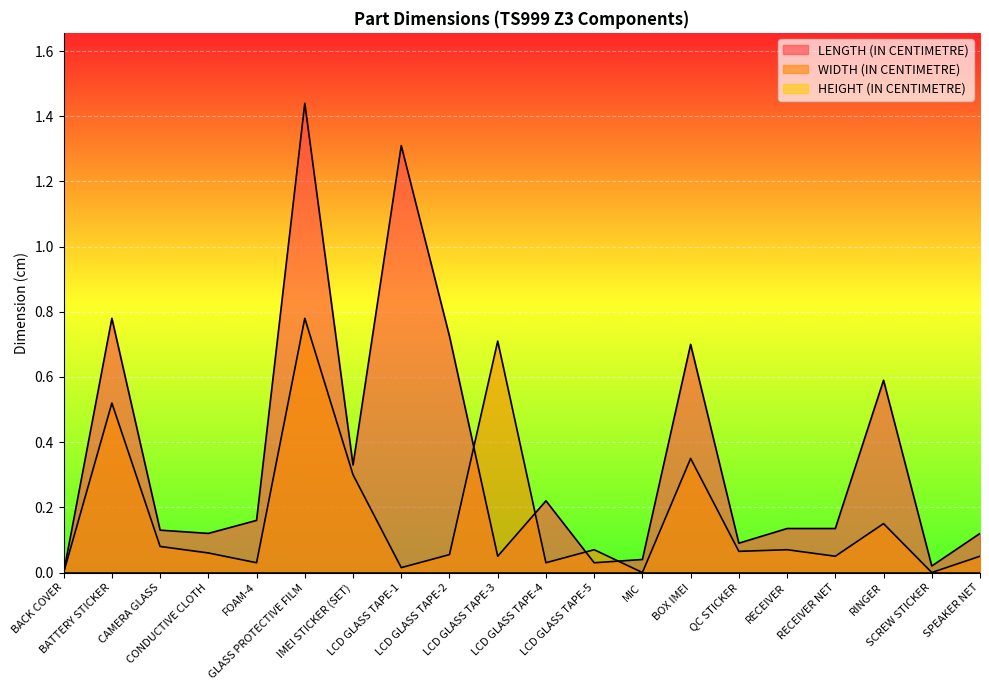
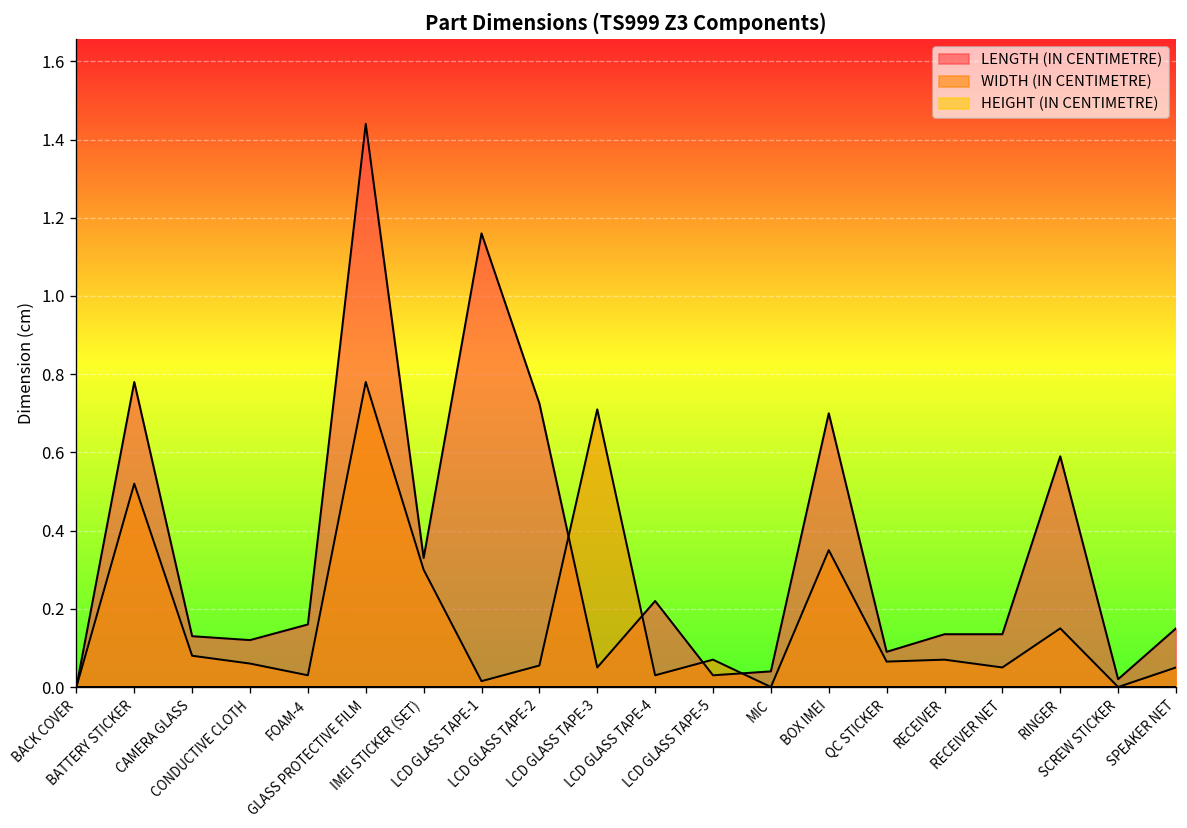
  {
    "LENGTH (IN CENTIMETRE)": {
      "BATTERY STICKER": 0.78,
      "CAMERA GLASS": 0.13,
      "CONDUCTIVE CLOTH": 0.12,
      "FOAM-4": 0.16,
      "GLASS PROTECTIVE FILM": 1.44,
      "IMEI STICKER (SET)": 0.33,
-     "LCD GLASS TAPE-1": 1.31,
+     "LCD GLASS TAPE-1": 1.16,
      "LCD GLASS TAPE-2": 0.73,
      "LCD GLASS TAPE-3": 0.05,
      "LCD GLASS TAPE-4": 0.22,
      "LCD GLASS TAPE-5": 0.03,
      "MIC": 0.04,
      "BOX IMEI": 0.70,
      "QC STICKER": 0.09,
      "RECEIVER": 0.14,
      "RECEIVER NET": 0.14,
      "RINGER": 0.59,
      "SCREW STICKER": 0.02,
-     "SPEAKER NET": 0.12
+     "SPEAKER NET": 0.15
    },
    "WIDTH (IN CENTIMETRE)": {
      "BATTERY STICKER": 0.52,
      "CAMERA GLASS": 0.08,
      "CONDUCTIVE CLOTH": 0.06,
      "FOAM-4": 0.03,
      "GLASS PROTECTIVE FILM": 0.78,
      "IMEI STICKER (SET)": 0.30,
      "LCD GLASS TAPE-1": 0.02,
      "LCD GLASS TAPE-2": 0.06,
      "LCD GLASS TAPE-3": 0.71,
      "LCD GLASS TAPE-4": 0.03,
      "LCD GLASS TAPE-5": 0.07,
      "BOX IMEI": 0.35,
      "QC STICKER": 0.07,
      "RECEIVER": 0.07,
      "RECEIVER NET": 0.05,
      "RINGER": 0.15,
      "SPEAKER NET": 0.05
    },
    "HEIGHT (IN CENTIMETRE)": {
      "BATTERY STICKER": 0.00,
      "CAMERA GLASS": 0.00,
      "CONDUCTIVE CLOTH": 0.00,
      "FOAM-4": 0.00,
      "GLASS PROTECTIVE FILM": 0.00,
      "IMEI STICKER (SET)": 0.00,
      "LCD GLASS TAPE-1": 0.00,
      "LCD GLASS TAPE-2": 0.00,
      "LCD GLASS TAPE-3": 0.00,
      "LCD GLASS TAPE-4": 0.00,
      "LCD GLASS TAPE-5": 0.00,
      "BOX IMEI": 0.00,
      "QC STICKER": 0.00,
      "RECEIVER": 0.00,
      "RECEIVER NET": 0.00,
      "RINGER": 0.00,
      "SPEAKER NET": 0.00
    }
  }
